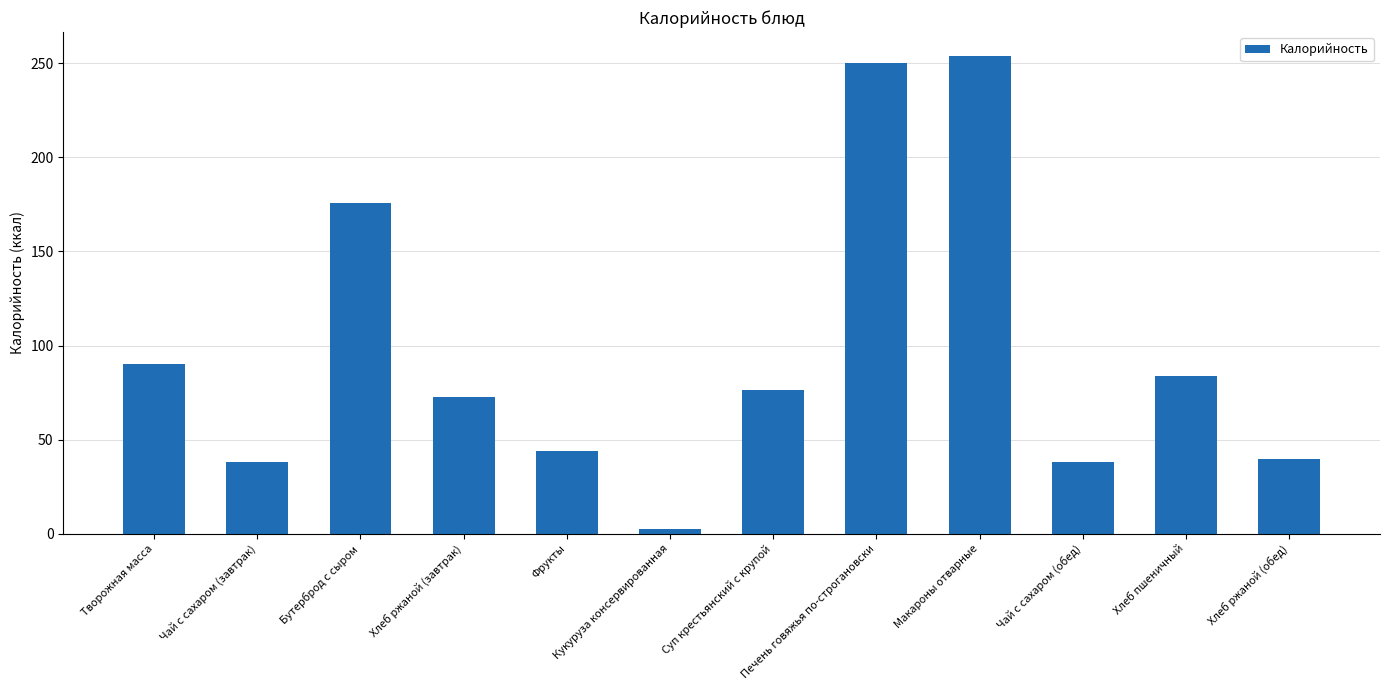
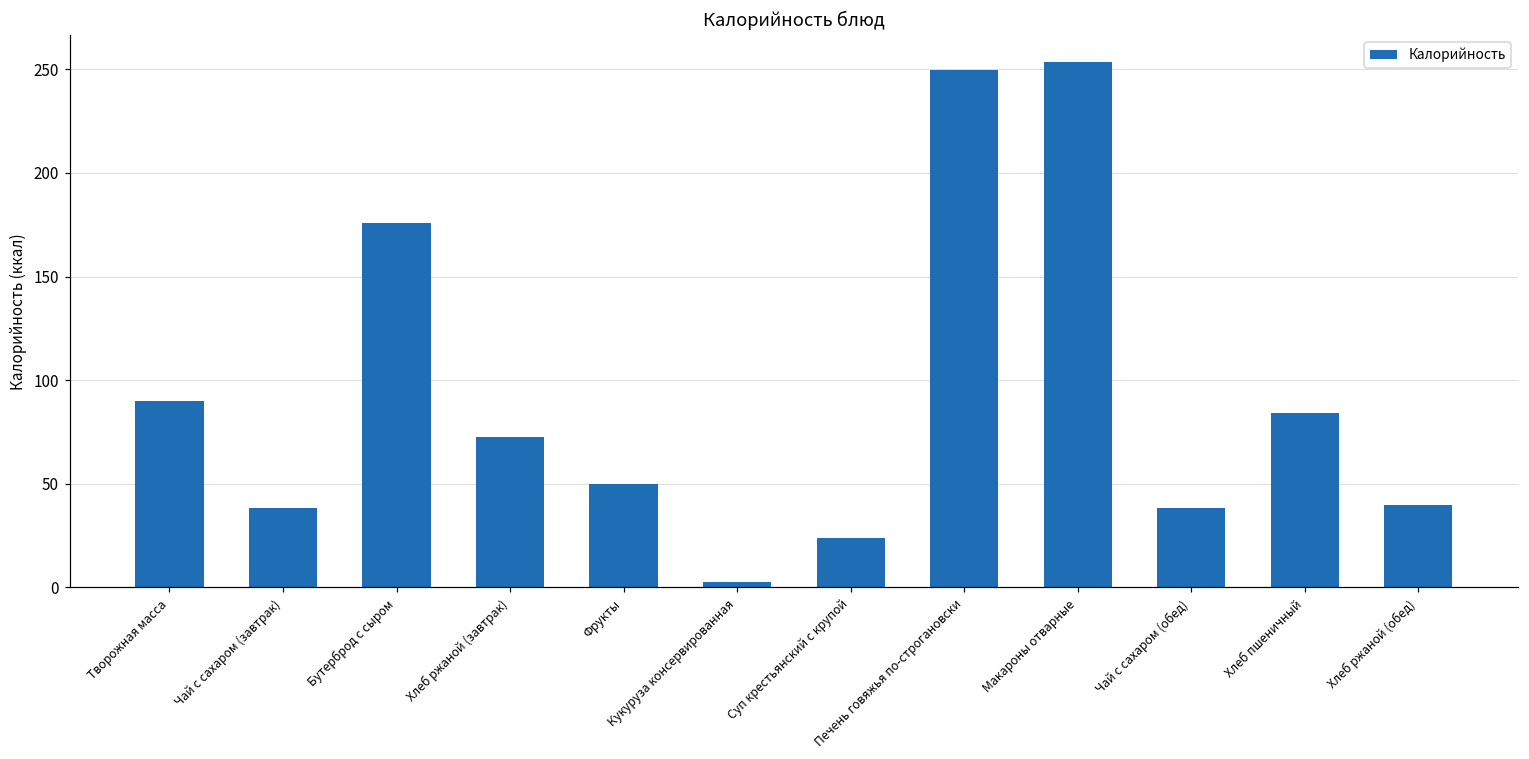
  {
    "Творожная масса": 90,
    "Чай с сахаром (завтрак)": 38,
    "Бутерброд с сыром": 176,
    "Хлеб ржаной (завтрак)": 73,
-   "Фрукты": 44,
+   "Фрукты": 50,
    "Кукуруза консервированная": 3,
-   "Суп крестьянский с крупой": 77,
+   "Суп крестьянский с крупой": 24,
    "Печень говяжья по-строгановски": 250,
    "Макароны отварные": 254,
    "Чай с сахаром (обед)": 38,
    "Хлеб пшеничный": 84,
    "Хлеб ржаной (обед)": 40
  }
